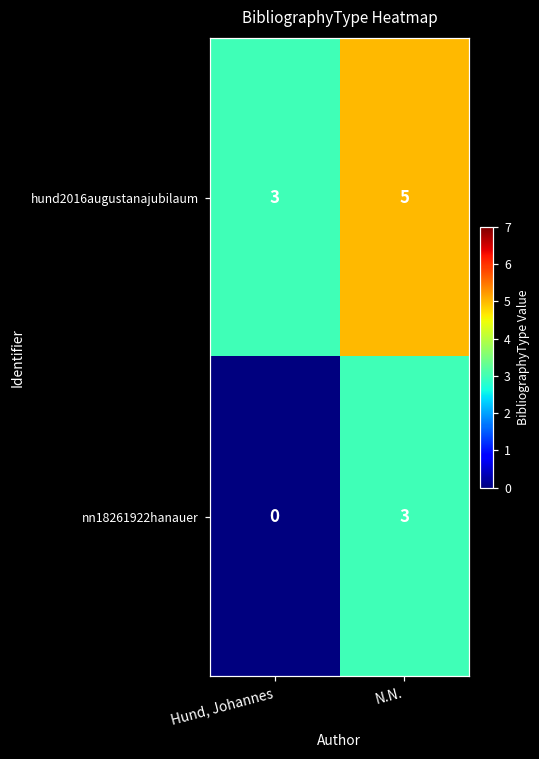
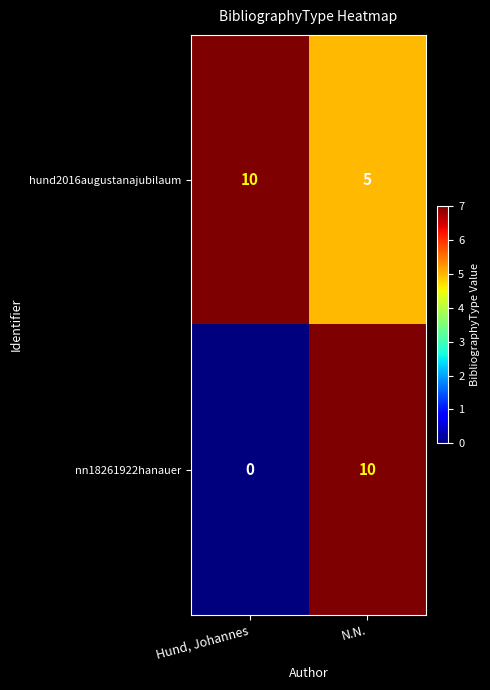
  {
    "hund2016augustanajubilaum": {
-     "Hund, Johannes": 3,
+     "Hund, Johannes": 10,
      "N.N.": 5
    },
    "nn18261922hanauer": {
      "Hund, Johannes": 0,
-     "N.N.": 3
+     "N.N.": 10
    }
  }
